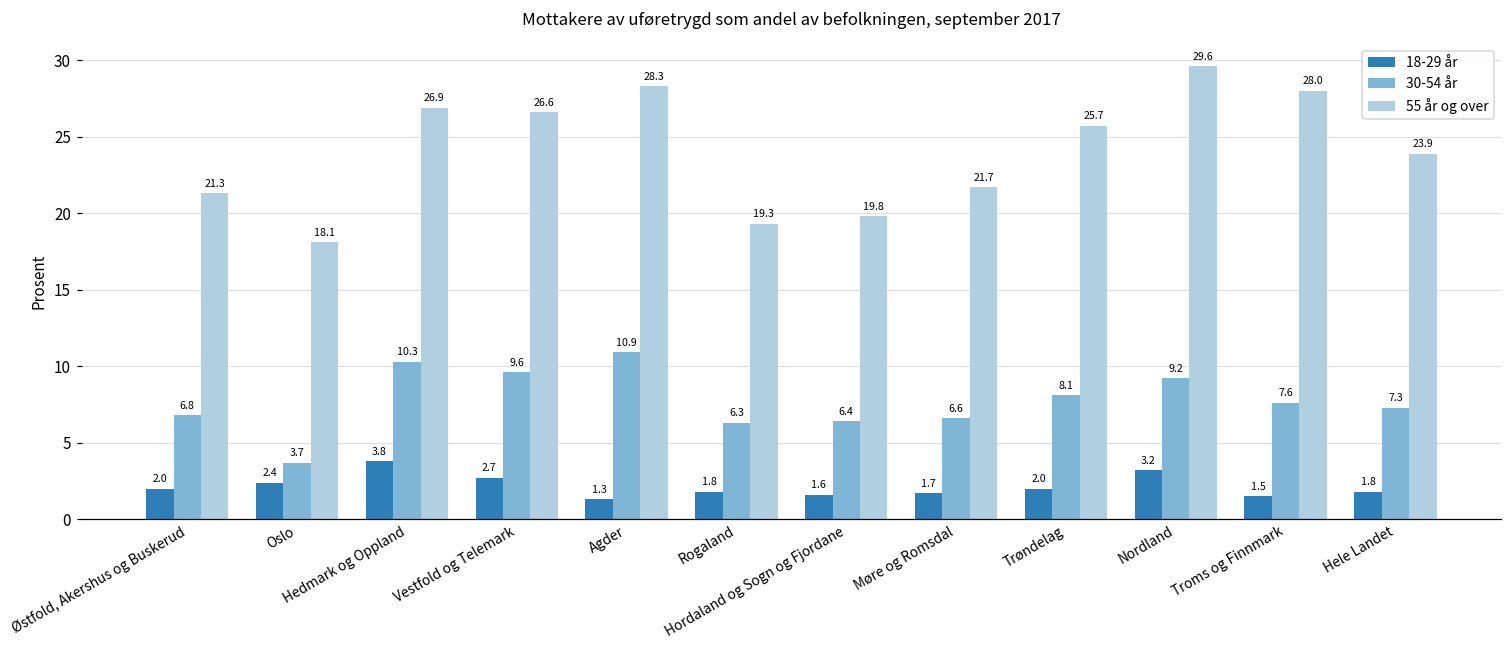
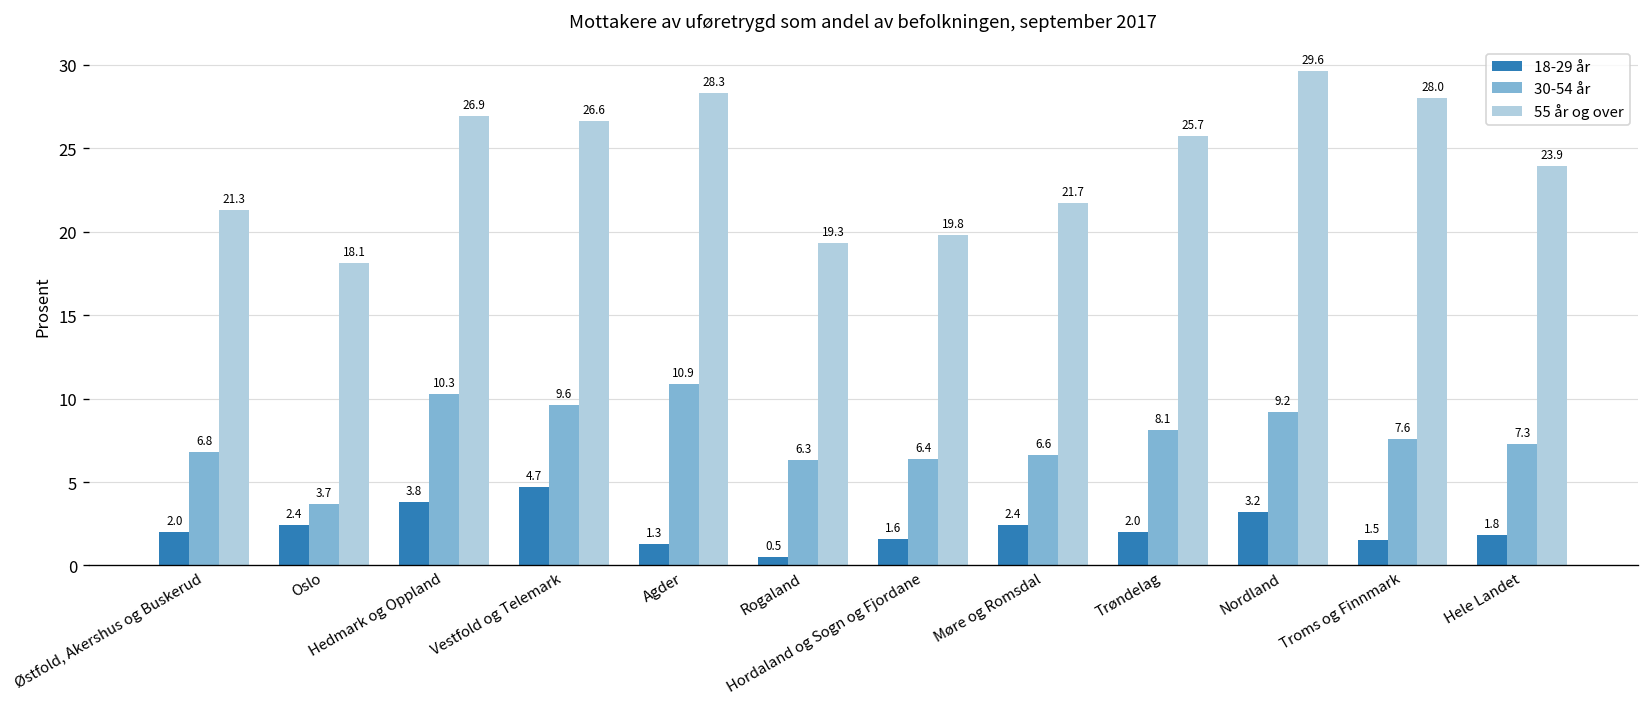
  {
    "18-29 år": {
      "Østfold, Akershus og Buskerud": 2.0,
      "Oslo": 2.4,
      "Hedmark og Oppland": 3.8,
-     "Vestfold og Telemark": 2.7,
+     "Vestfold og Telemark": 4.7,
      "Agder": 1.3,
-     "Rogaland": 1.8,
+     "Rogaland": 0.5,
      "Hordaland og Sogn og Fjordane": 1.6,
-     "Møre og Romsdal": 1.7,
+     "Møre og Romsdal": 2.4,
      "Trøndelag": 2.0,
      "Nordland": 3.2,
      "Troms og Finnmark": 1.5,
      "Hele Landet": 1.8
    }
  }
